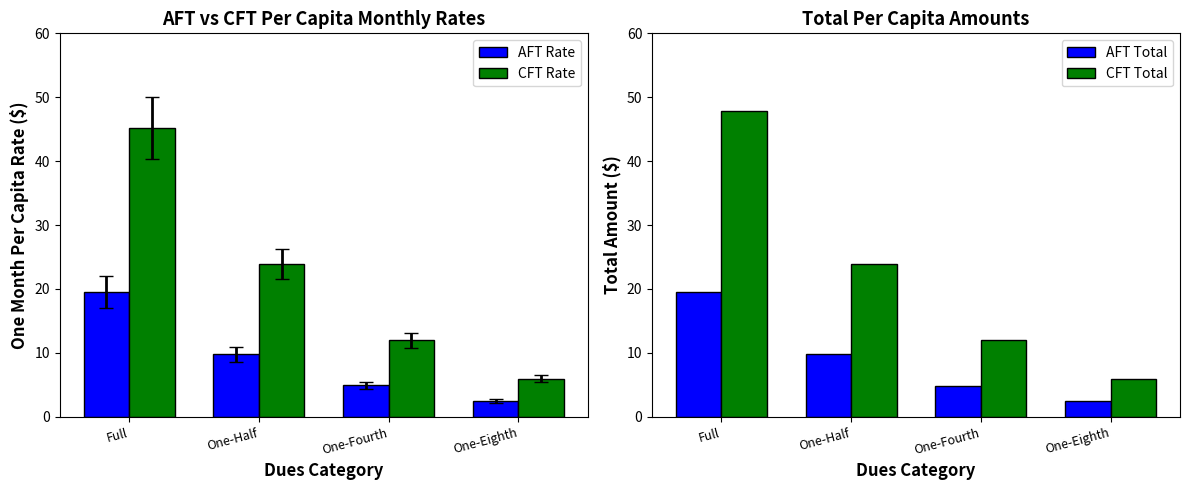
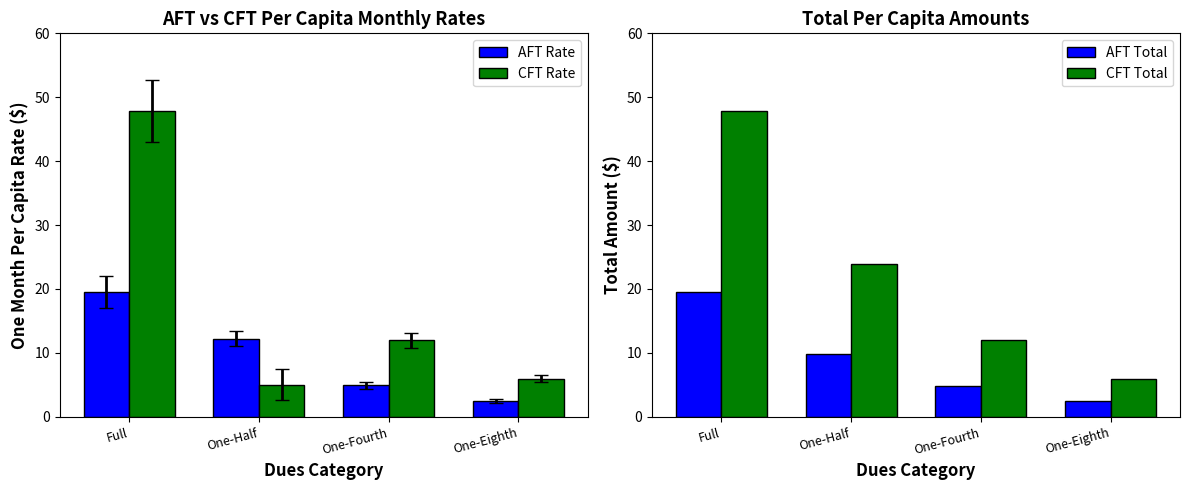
  {
    "AFT vs CFT Per Capita Monthly Rates": {
      "AFT Rate": {
        "Full": 20,
-       "One-Half": 10,
+       "One-Half": 12,
        "One-Fourth": 5,
        "One-Eighth": 2
      },
      "CFT Rate": {
-       "Full": 45,
-       "One-Half": 24,
+       "Full": 48,
+       "One-Half": 5,
        "One-Fourth": 12,
        "One-Eighth": 6
      }
    },
    "Total Per Capita Amounts": {
      "AFT Total": {
        "Full": 20,
        "One-Half": 10,
        "One-Fourth": 5,
        "One-Eighth": 2
      },
      "CFT Total": {
        "Full": 48,
        "One-Half": 24,
        "One-Fourth": 12,
        "One-Eighth": 6
      }
    }
  }
